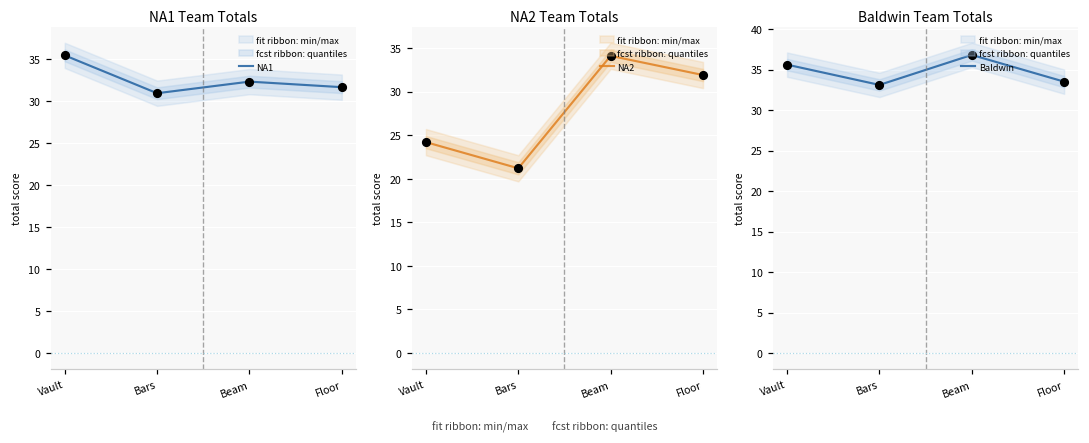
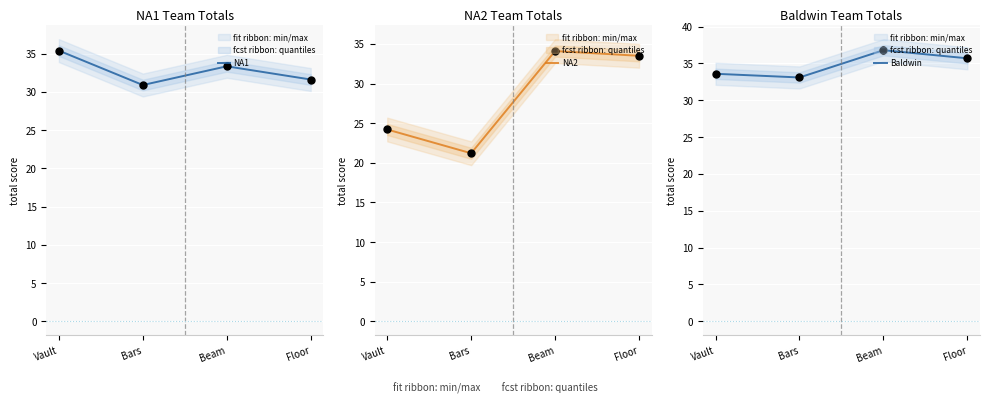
  {
    "NA1 Team Totals": {
      "NA1": {
        "Vault": 35,
        "Bars": 31,
-       "Beam": 32,
+       "Beam": 33,
        "Floor": 32
      }
    },
    "NA2 Team Totals": {
      "NA2": {
        "Vault": 24,
        "Bars": 21,
        "Beam": 34,
-       "Floor": 32
+       "Floor": 34
      }
    },
    "Baldwin Team Totals": {
      "Baldwin": {
-       "Vault": 36,
+       "Vault": 34,
        "Bars": 33,
        "Beam": 37,
-       "Floor": 34
+       "Floor": 36
      }
    }
  }
